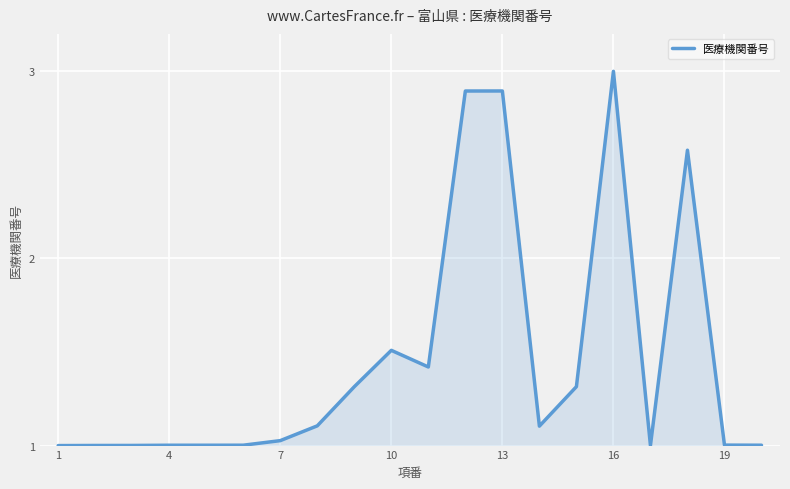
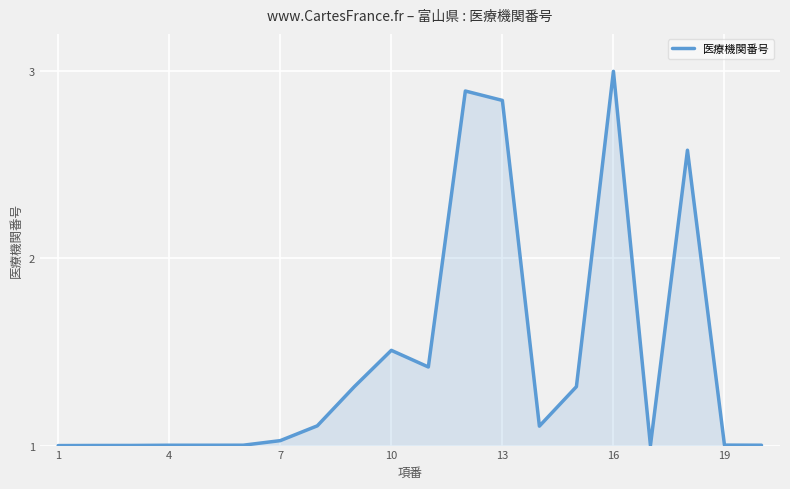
  {
    "1": 1.00,
    "4": 1.00,
    "7": 1.03,
    "10": 1.51,
-   "13": 2.89,
+   "13": 2.84,
    "16": 3.00,
    "19": 1.00
  }
